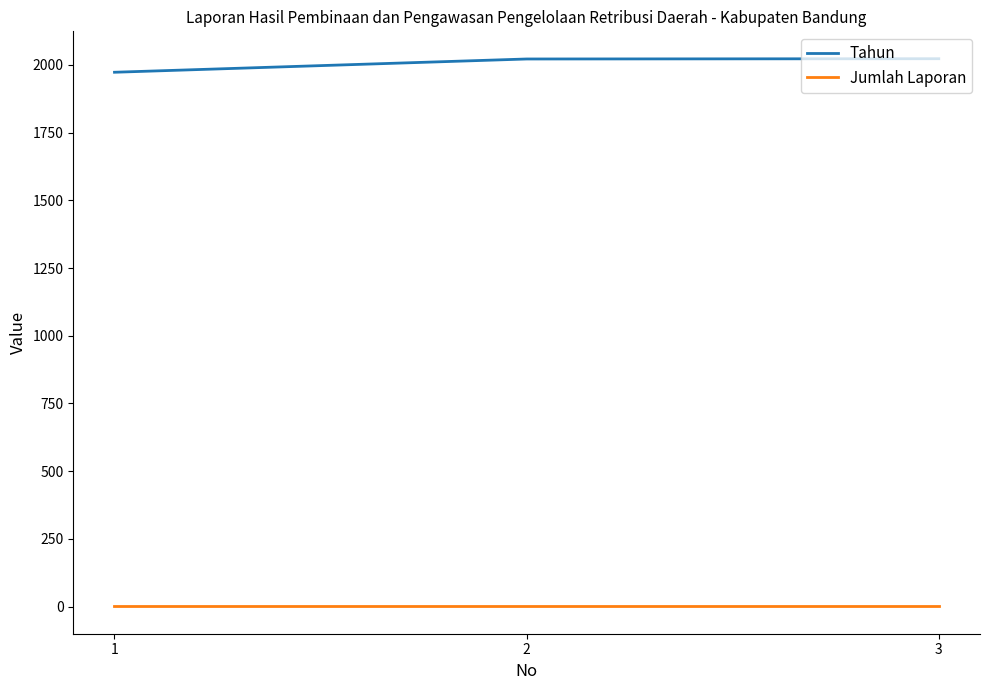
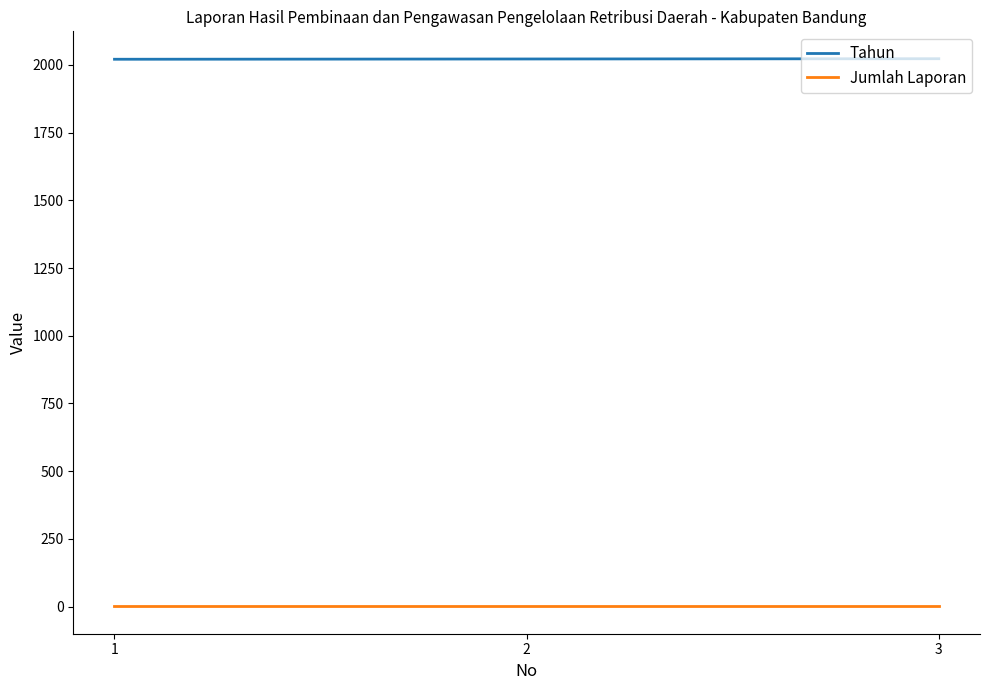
  {
    "Tahun": {
-     "1": 1970,
+     "1": 2020,
      "2": 2020
    },
    "Jumlah Laporan": {
      "1": 0,
      "2": 0,
      "3": 0
    }
  }
